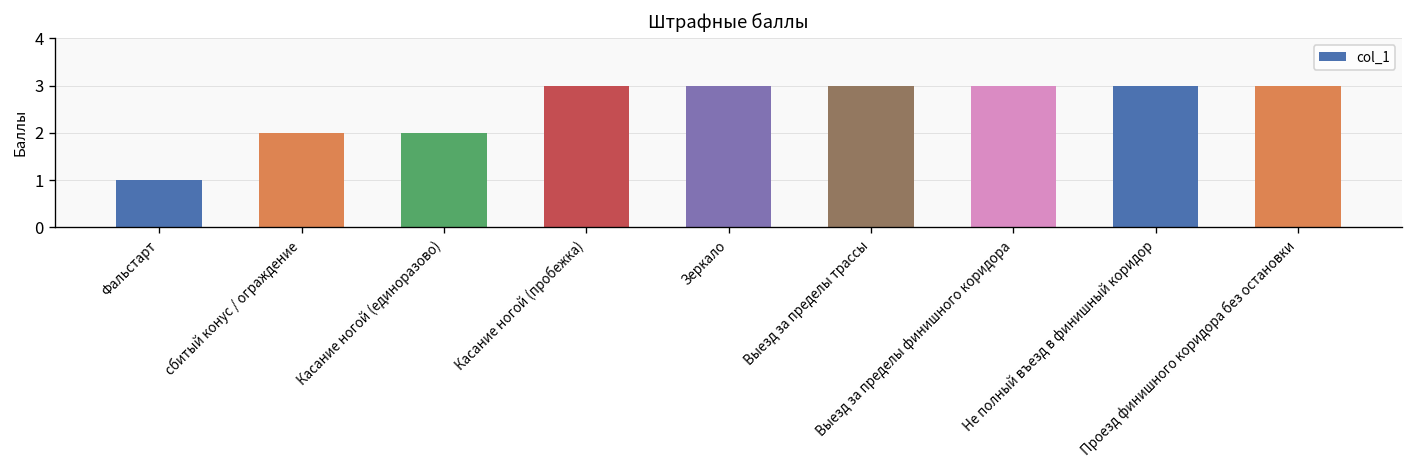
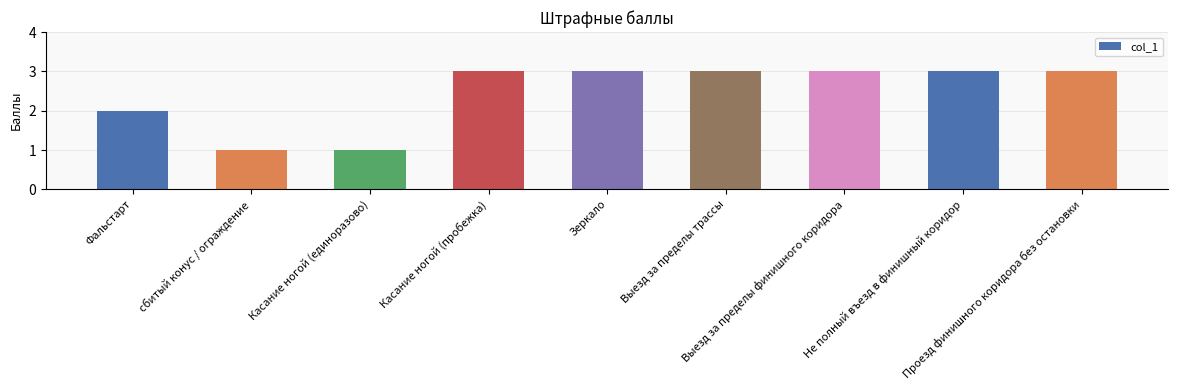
  {
-   "Фальстарт": 1,
-   "сбитый конус / ограждение": 2,
-   "Касание ногой (единоразово)": 2,
+   "Фальстарт": 2,
+   "сбитый конус / ограждение": 1,
+   "Касание ногой (единоразово)": 1,
    "Касание ногой (пробежка)": 3,
    "Зеркало": 3,
    "Выезд за пределы трассы": 3,
    "Выезд за пределы финишного коридора": 3,
    "Не полный въезд в финишный коридор": 3,
    "Проезд финишного коридора без остановки": 3
  }
